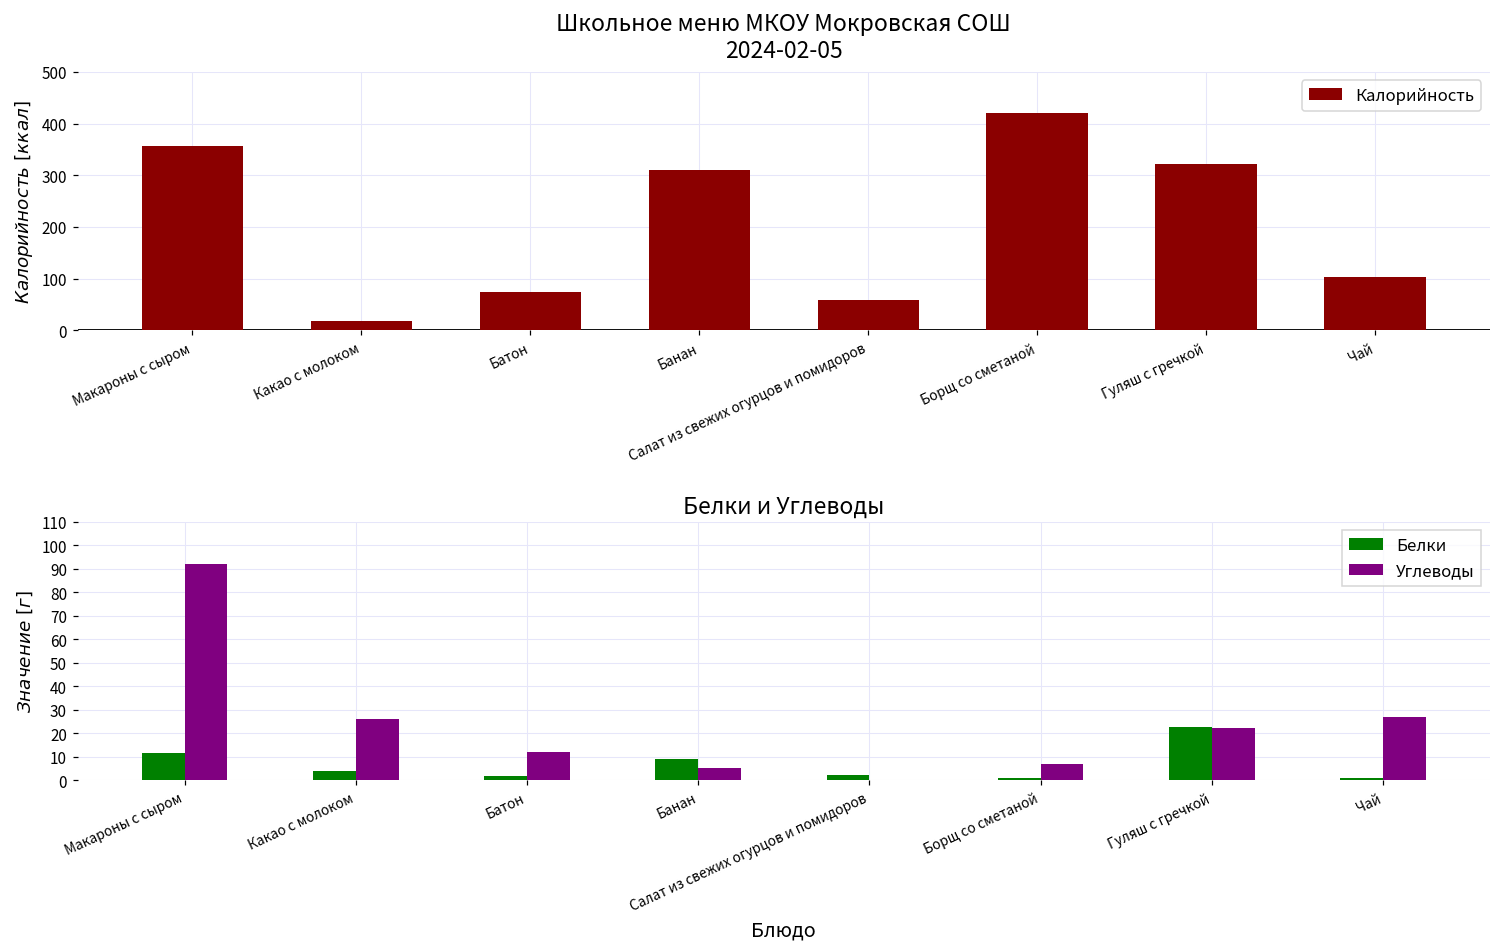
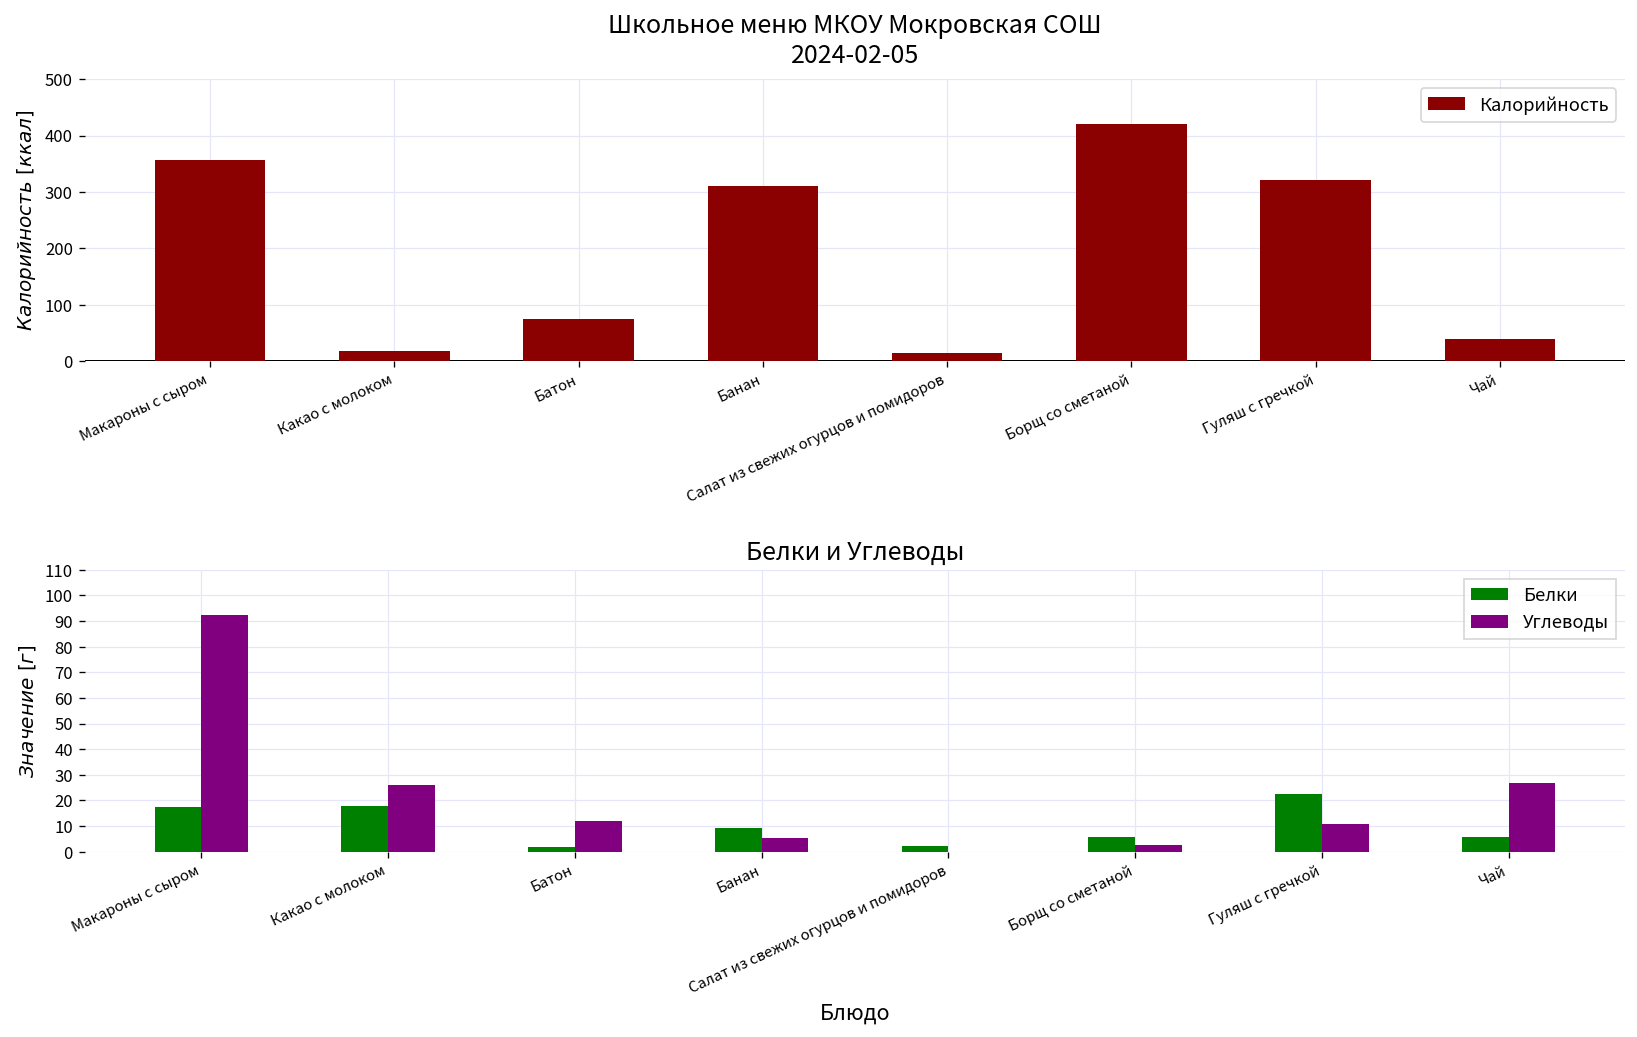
  {
    "Школьное меню МКОУ Мокровская СОШ 2024-02-05": {
      "Макароны с сыром": 360,
      "Какао с молоком": 20,
      "Батон": 70,
      "Банан": 310,
-     "Салат из свежих огурцов и помидоров": 60,
+     "Салат из свежих огурцов и помидоров": 10,
      "Борщ со сметаной": 420,
      "Гуляш с гречкой": 320,
-     "Чай": 100
+     "Чай": 40
    },
    "Белки и Углеводы": {
      "Белки": {
-       "Макароны с сыром": 12,
-       "Какао с молоком": 4,
+       "Макароны с сыром": 18,
+       "Какао с молоком": 18,
        "Батон": 2,
        "Банан": 9,
        "Салат из свежих огурцов и помидоров": 2,
-       "Борщ со сметаной": 1,
+       "Борщ со сметаной": 6,
        "Гуляш с гречкой": 23,
-       "Чай": 1
+       "Чай": 6
      },
      "Углеводы": {
        "Макароны с сыром": 92,
        "Какао с молоком": 26,
        "Батон": 12,
        "Банан": 5,
        "Салат из свежих огурцов и помидоров": 0,
-       "Борщ со сметаной": 7,
-       "Гуляш с гречкой": 22,
+       "Борщ со сметаной": 3,
+       "Гуляш с гречкой": 11,
        "Чай": 27
      }
    }
  }
